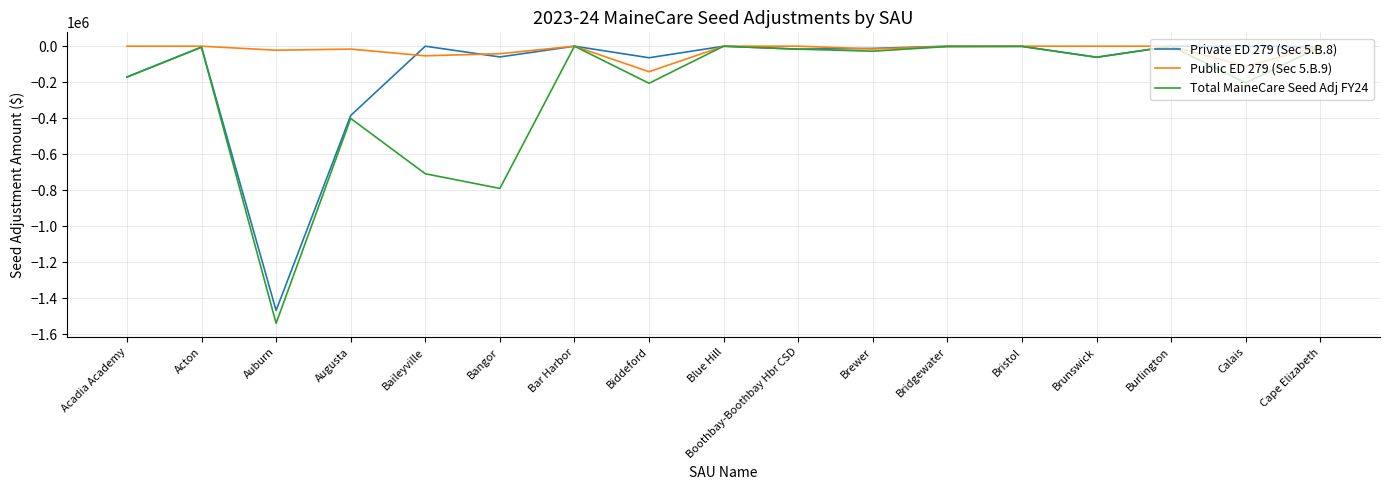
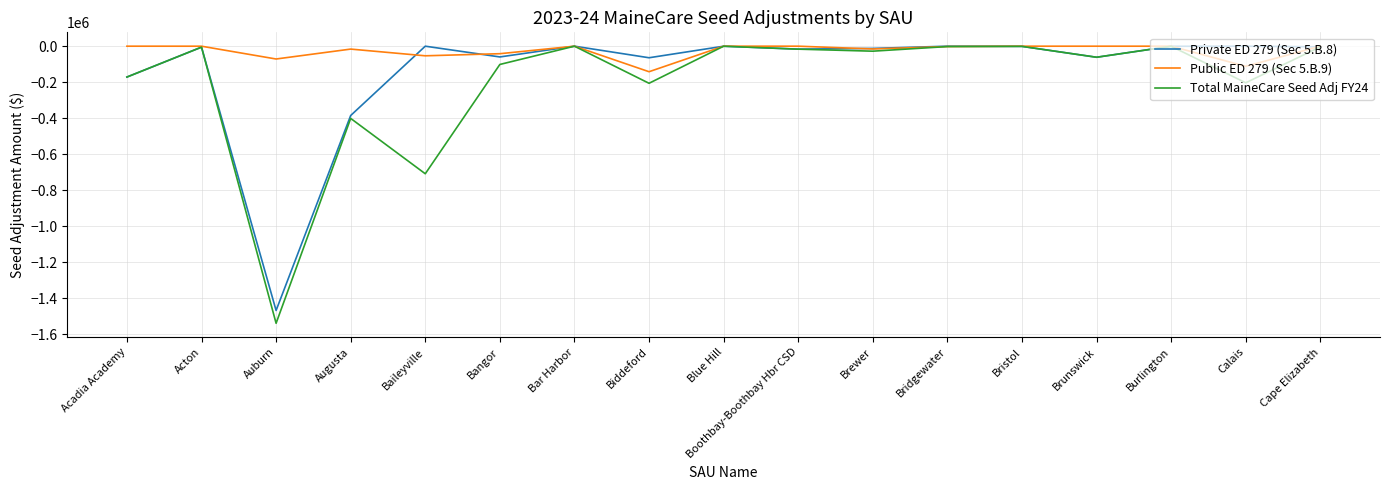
  {
    "Private ED 279 (Sec 5.B.8)": {
      "Auburn": -1470000,
      "Augusta": -390000,
      "Baileyville": 0,
      "Bangor": -60000,
      "Biddeford": -60000
    },
    "Public ED 279 (Sec 5.B.9)": {
      "Acadia Academy": 0,
-     "Auburn": -20000,
+     "Auburn": -70000,
      "Augusta": -20000,
      "Baileyville": -50000,
      "Bangor": -40000,
      "Biddeford": -140000,
      "Boothbay-Boothbay Hbr CSD": 0,
      "Brunswick": 0
    },
    "Total MaineCare Seed Adj FY24": {
      "Auburn": -1540000,
      "Augusta": -400000,
      "Baileyville": -710000,
-     "Bangor": -790000,
+     "Bangor": -100000,
      "Biddeford": -210000
    }
  }
